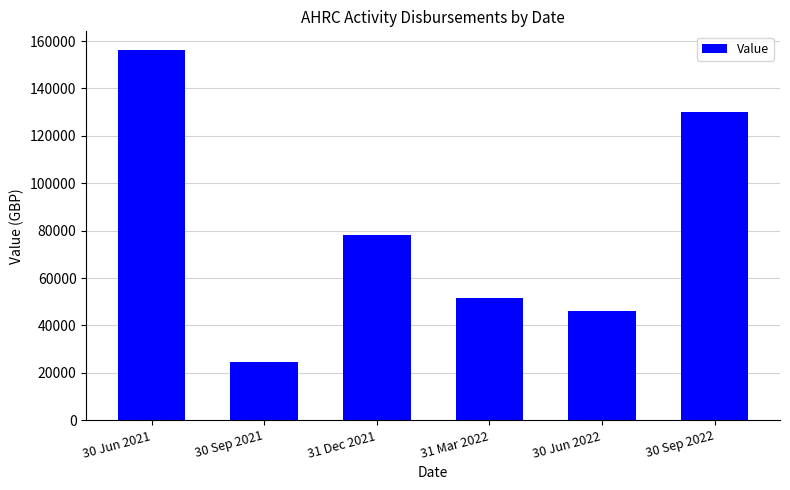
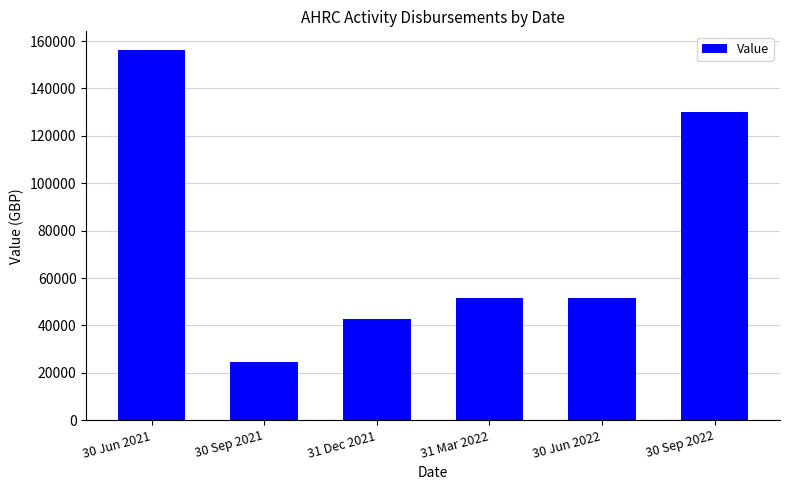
  {
    "30 Jun 2021": 156000,
    "30 Sep 2021": 25000,
-   "31 Dec 2021": 78000,
+   "31 Dec 2021": 43000,
    "31 Mar 2022": 51000,
-   "30 Jun 2022": 46000,
+   "30 Jun 2022": 51000,
    "30 Sep 2022": 130000
  }
